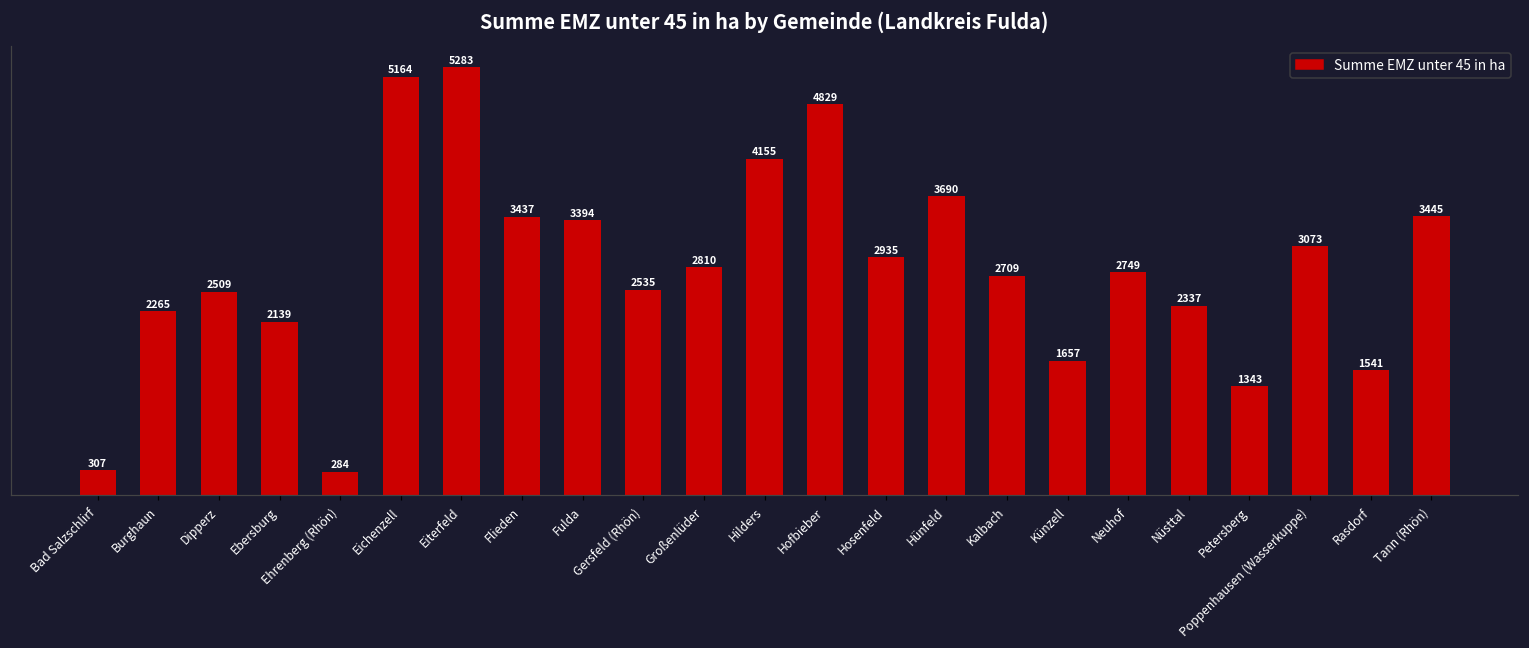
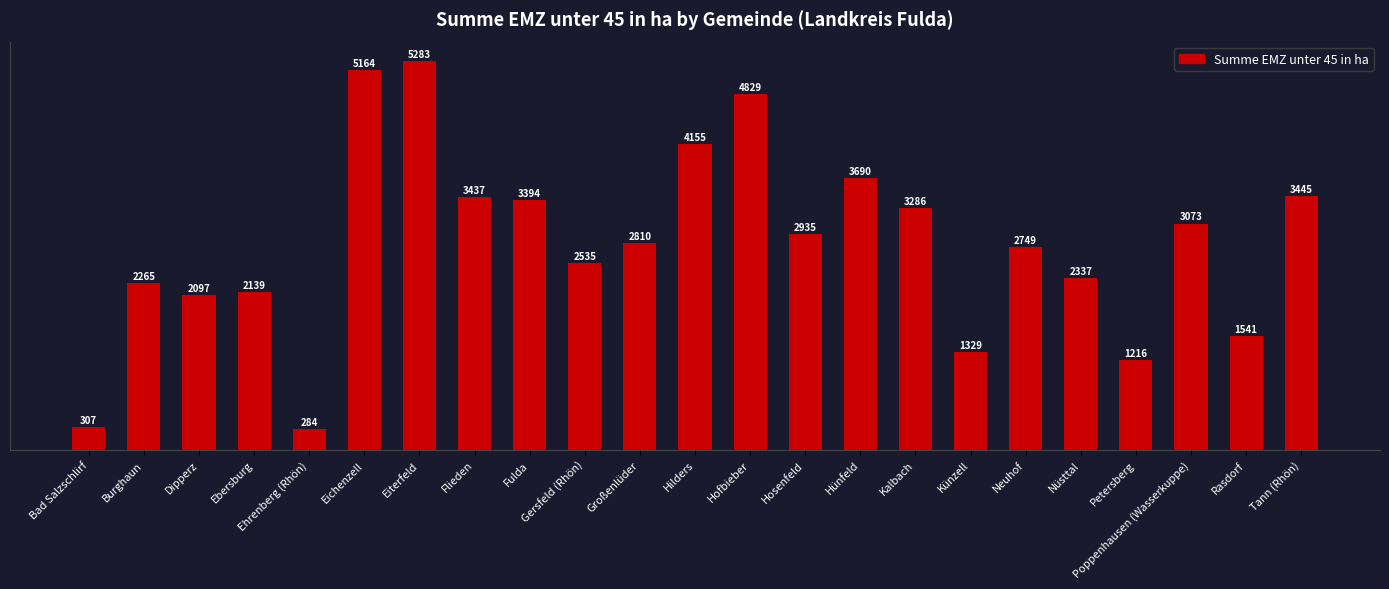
  {
    "Bad Salzschlirf": 307,
-   "Dipperz": 2509,
+   "Dipperz": 2097,
    "Ehrenberg (Rhön)": 284,
    "Flieden": 3437,
    "Hofbieber": 4829,
    "Hosenfeld": 2935,
    "Hünfeld": 3690,
-   "Kalbach": 2709,
-   "Künzell": 1657,
+   "Kalbach": 3286,
+   "Künzell": 1329,
    "Neuhof": 2749,
-   "Petersberg": 1343,
+   "Petersberg": 1216,
    "Poppenhausen (Wasserkuppe)": 3073,
    "Tann (Rhön)": 3445
  }
